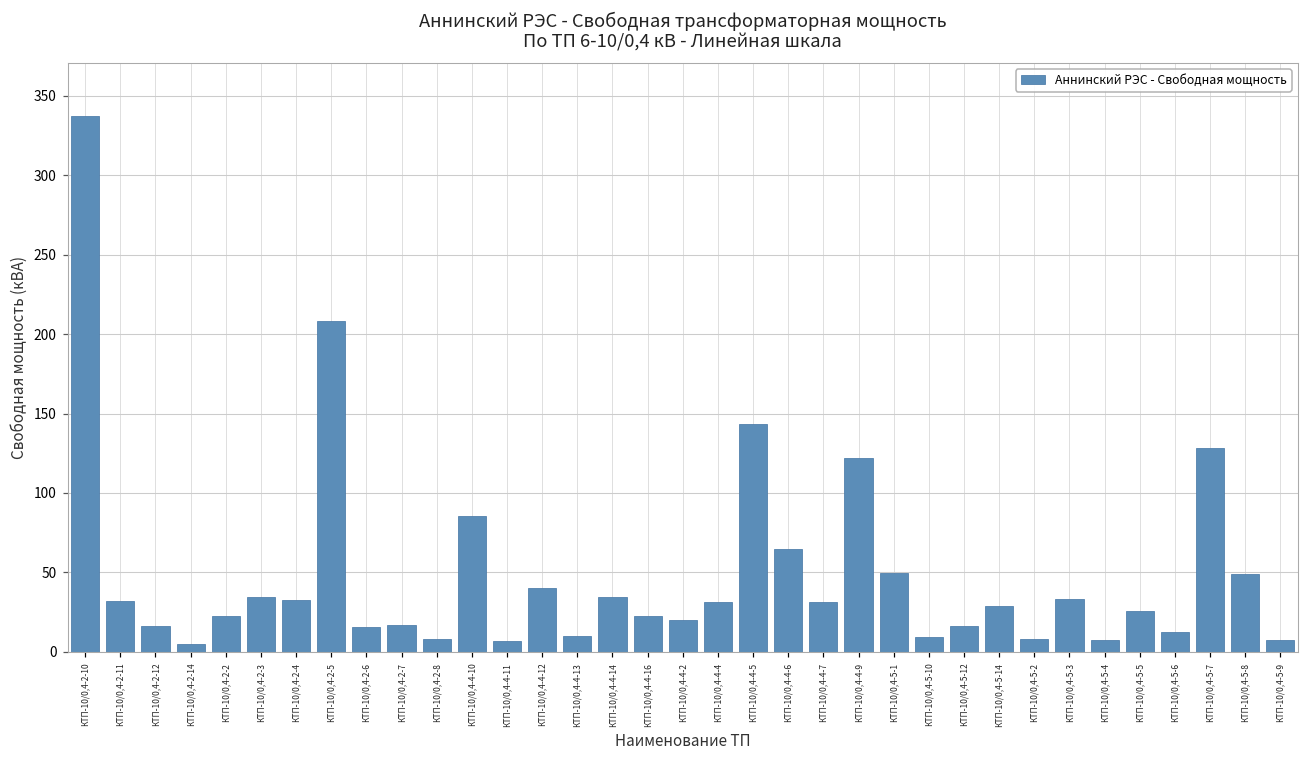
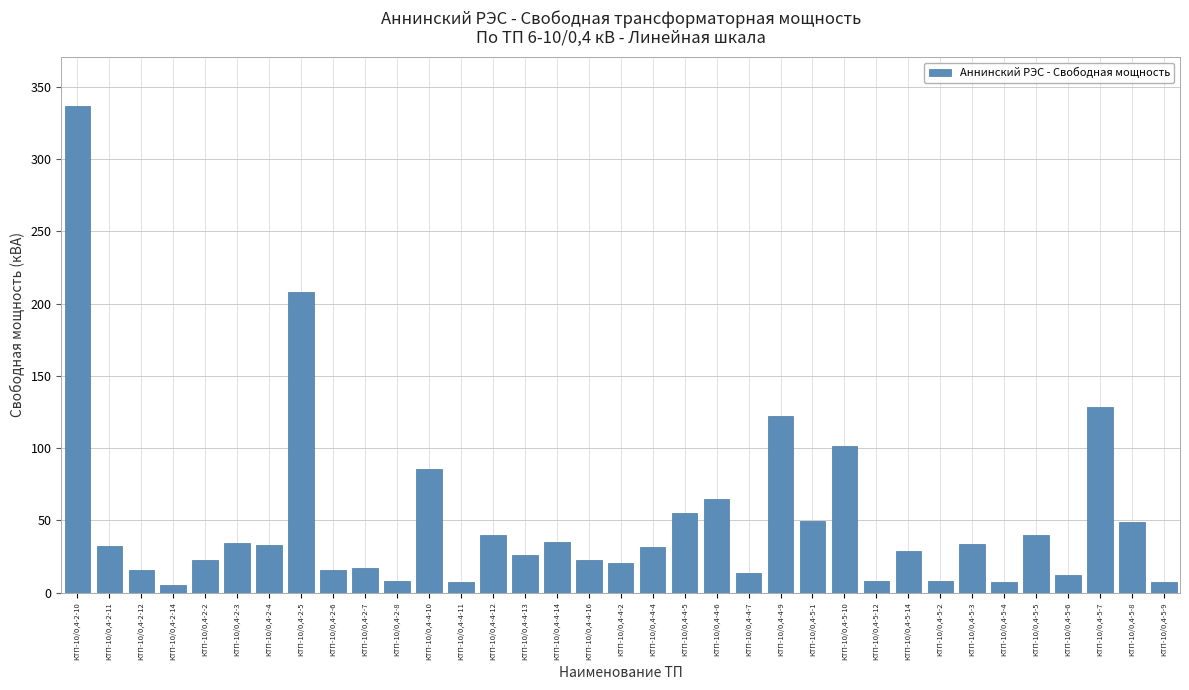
  {
    "КТП-10/0,4-2-10": 337,
    "КТП-10/0,4-2-11": 32,
    "КТП-10/0,4-2-12": 16,
    "КТП-10/0,4-2-14": 5,
    "КТП-10/0,4-2-2": 23,
    "КТП-10/0,4-2-3": 34,
    "КТП-10/0,4-2-4": 33,
    "КТП-10/0,4-2-5": 208,
    "КТП-10/0,4-2-6": 16,
    "КТП-10/0,4-2-7": 17,
    "КТП-10/0,4-2-8": 8,
    "КТП-10/0,4-4-10": 86,
    "КТП-10/0,4-4-11": 7,
    "КТП-10/0,4-4-12": 40,
-   "КТП-10/0,4-4-13": 10,
+   "КТП-10/0,4-4-13": 26,
    "КТП-10/0,4-4-14": 35,
    "КТП-10/0,4-4-16": 23,
    "КТП-10/0,4-4-2": 20,
    "КТП-10/0,4-4-4": 32,
-   "КТП-10/0,4-4-5": 143,
+   "КТП-10/0,4-4-5": 55,
    "КТП-10/0,4-4-6": 65,
-   "КТП-10/0,4-4-7": 31,
+   "КТП-10/0,4-4-7": 14,
    "КТП-10/0,4-4-9": 122,
    "КТП-10/0,4-5-1": 50,
-   "КТП-10/0,4-5-10": 9,
-   "КТП-10/0,4-5-12": 16,
+   "КТП-10/0,4-5-10": 101,
+   "КТП-10/0,4-5-12": 8,
    "КТП-10/0,4-5-14": 29,
    "КТП-10/0,4-5-2": 8,
    "КТП-10/0,4-5-3": 34,
    "КТП-10/0,4-5-4": 8,
-   "КТП-10/0,4-5-5": 26,
+   "КТП-10/0,4-5-5": 40,
    "КТП-10/0,4-5-6": 12,
    "КТП-10/0,4-5-7": 129,
    "КТП-10/0,4-5-8": 49,
    "КТП-10/0,4-5-9": 8
  }
